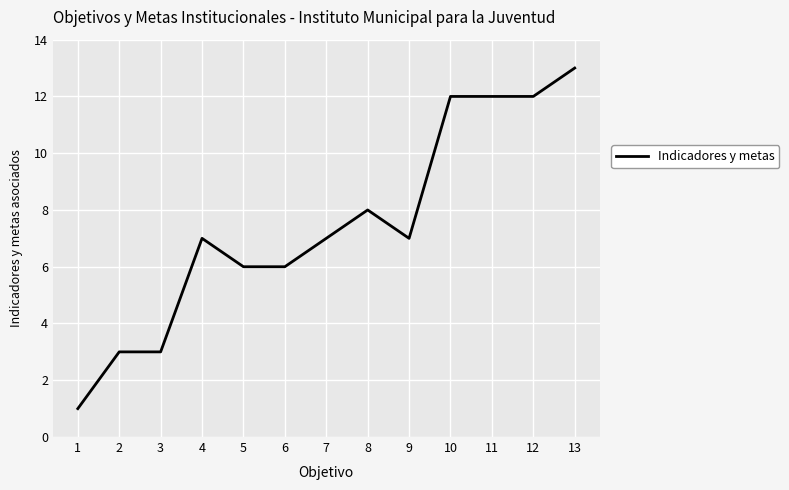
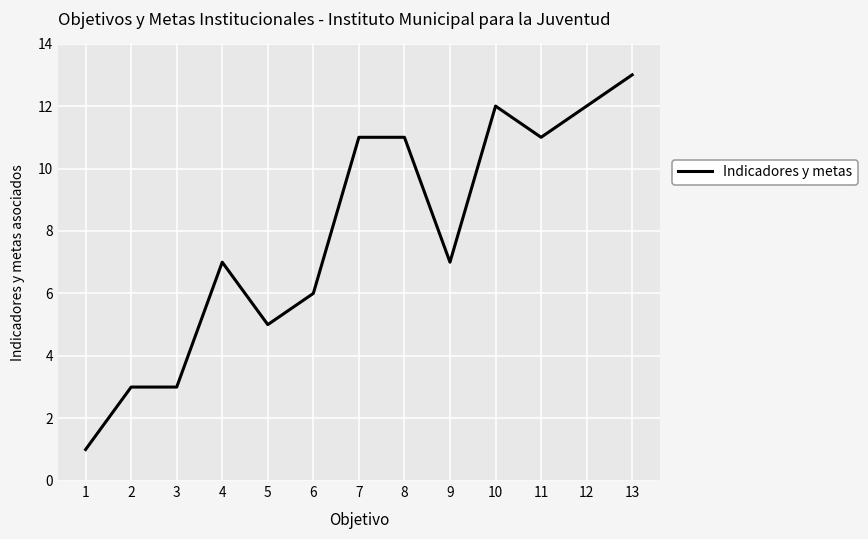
  {
    "1": 1,
    "2": 3,
    "3": 3,
    "4": 7,
-   "5": 6,
+   "5": 5,
    "6": 6,
-   "7": 7,
-   "8": 8,
+   "7": 11,
+   "8": 11,
    "9": 7,
    "10": 12,
-   "11": 12,
+   "11": 11,
    "12": 12,
    "13": 13
  }
